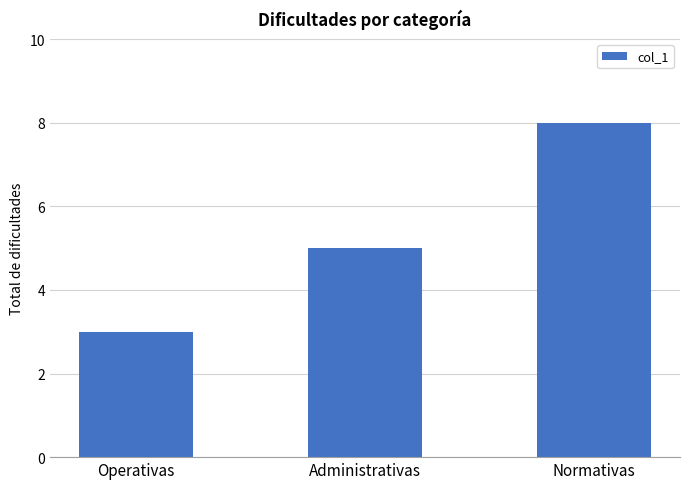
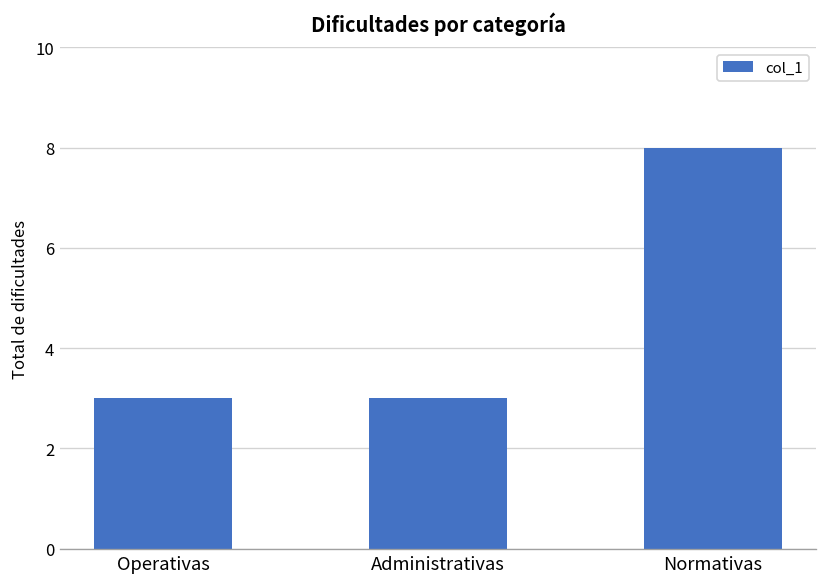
  {
    "Operativas": 3,
-   "Administrativas": 5,
+   "Administrativas": 3,
    "Normativas": 8
  }
